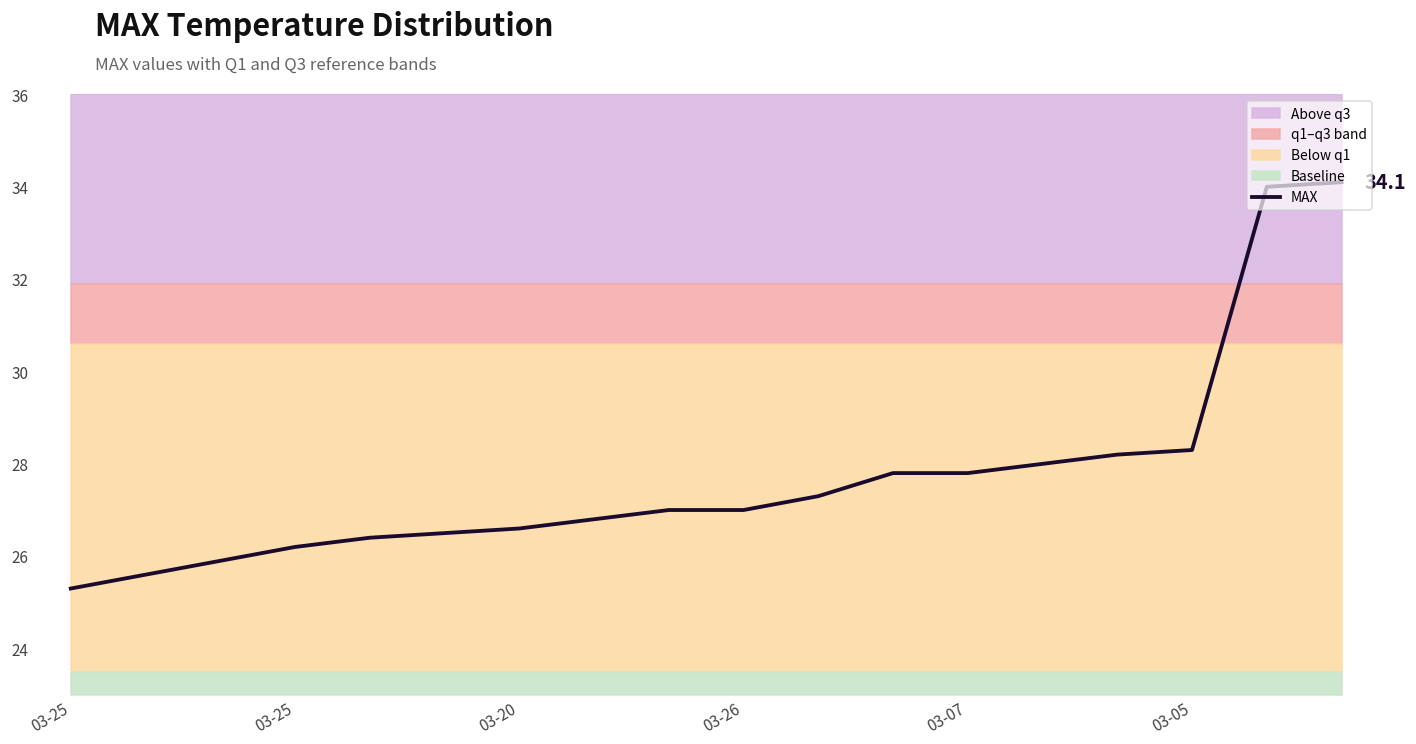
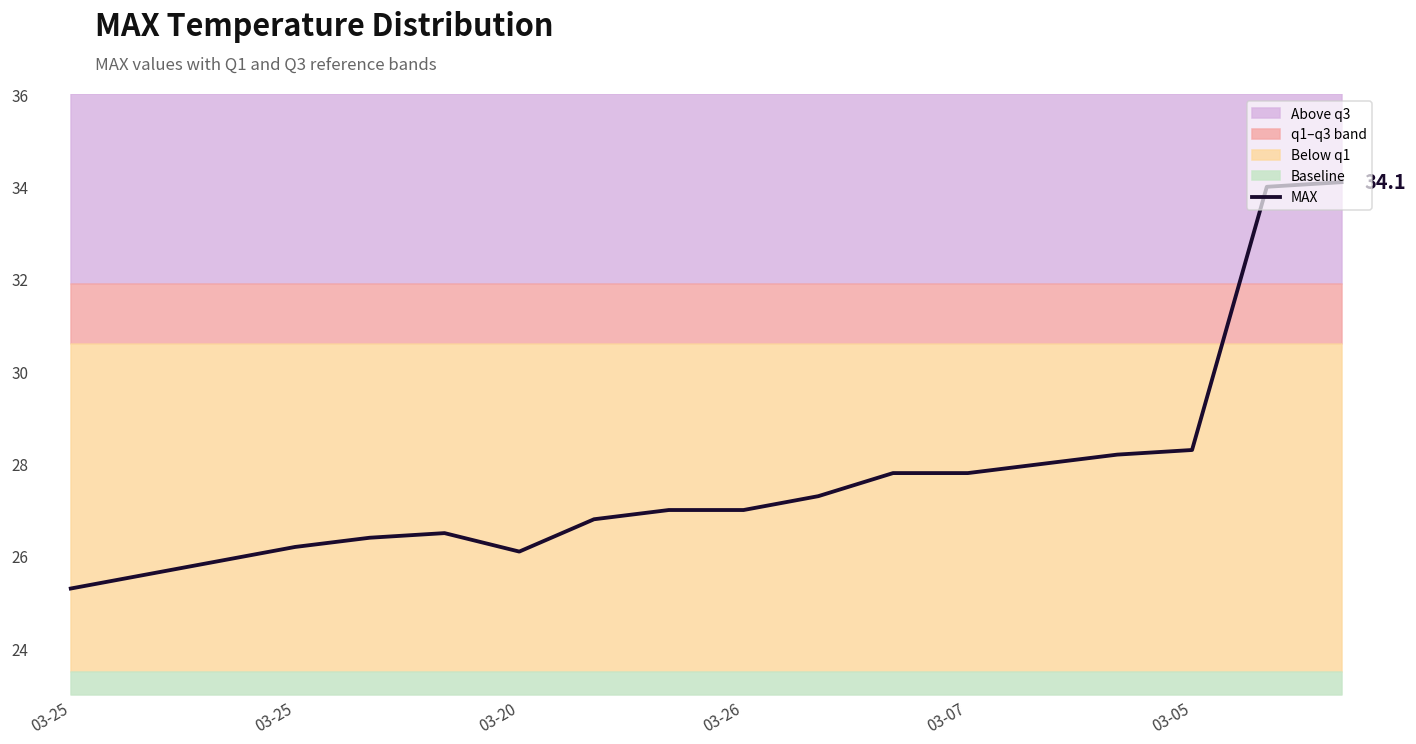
  {
    "MAX": {
-     "03-20": 26.6,
+     "03-20": 26.1,
      "03-26": 27.0,
      "03-07": 27.8,
      "03-05": 28.3
    }
  }
